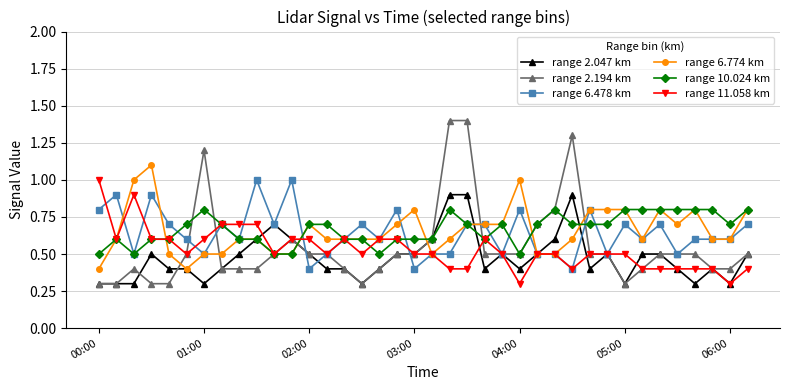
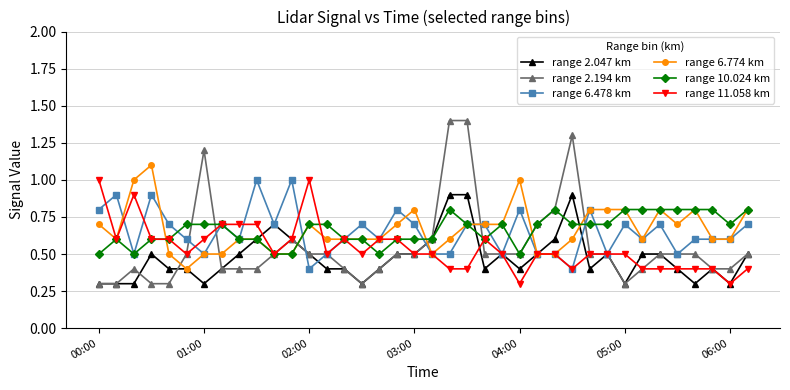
  {
    "range 2.047 km": {
      "01:00": 0.3,
      "04:00": 0.4
    },
    "range 2.194 km": {
      "01:00": 1.2,
      "06:00": 0.4
    },
    "range 6.478 km": {
      "00:00": 0.8,
      "02:00": 0.4,
-     "03:00": 0.4,
+     "03:00": 0.7,
      "04:00": 0.8,
      "05:00": 0.7
    },
    "range 6.774 km": {
-     "00:00": 0.4,
+     "00:00": 0.7,
      "03:00": 0.8,
      "04:00": 1.0
    },
    "range 10.024 km": {
      "00:00": 0.5,
-     "01:00": 0.8,
+     "01:00": 0.7,
      "03:00": 0.6,
      "06:00": 0.7
    },
    "range 11.058 km": {
      "00:00": 1.0,
      "01:00": 0.6,
-     "02:00": 0.6,
+     "02:00": 1.0,
      "04:00": 0.3,
      "05:00": 0.5
    }
  }
